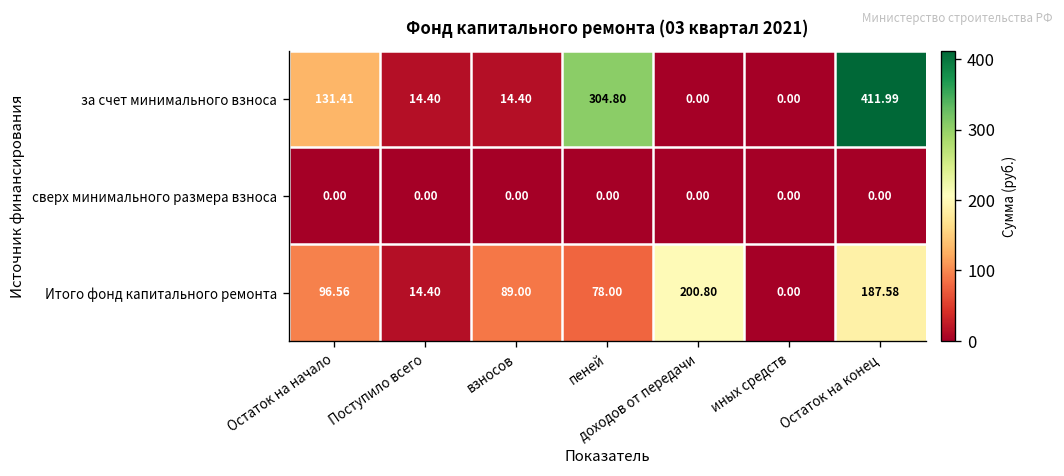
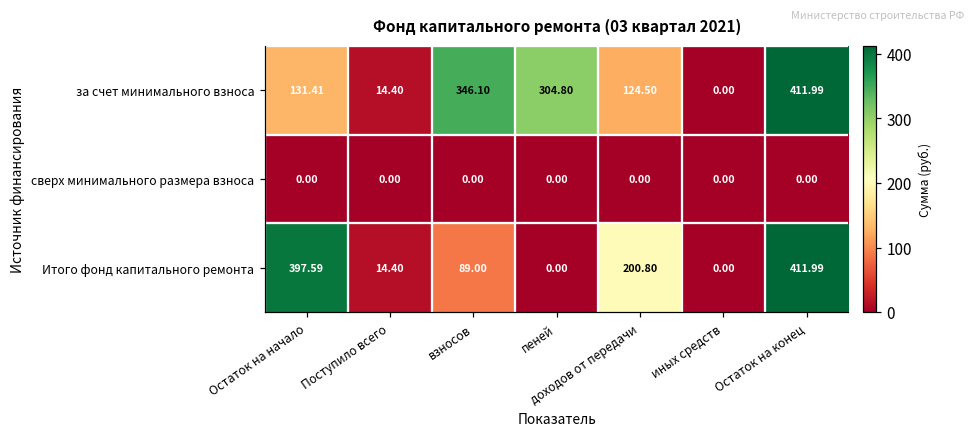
  {
    "за счет минимального взноса": {
      "Остаток на начало": 131.41,
      "Поступило всего": 14.40,
-     "взносов": 14.40,
+     "взносов": 346.10,
      "пеней": 304.80,
-     "доходов от передачи": 0.00,
+     "доходов от передачи": 124.50,
      "иных средств": 0.00,
      "Остаток на конец": 411.99
    },
    "сверх минимального размера взноса": {
      "Остаток на начало": 0.00,
      "Поступило всего": 0.00,
      "взносов": 0.00,
      "пеней": 0.00,
      "доходов от передачи": 0.00,
      "иных средств": 0.00,
      "Остаток на конец": 0.00
    },
    "Итого фонд капитального ремонта": {
-     "Остаток на начало": 96.56,
+     "Остаток на начало": 397.59,
      "Поступило всего": 14.40,
      "взносов": 89.00,
-     "пеней": 78.00,
+     "пеней": 0.00,
      "доходов от передачи": 200.80,
      "иных средств": 0.00,
-     "Остаток на конец": 187.58
+     "Остаток на конец": 411.99
    }
  }
